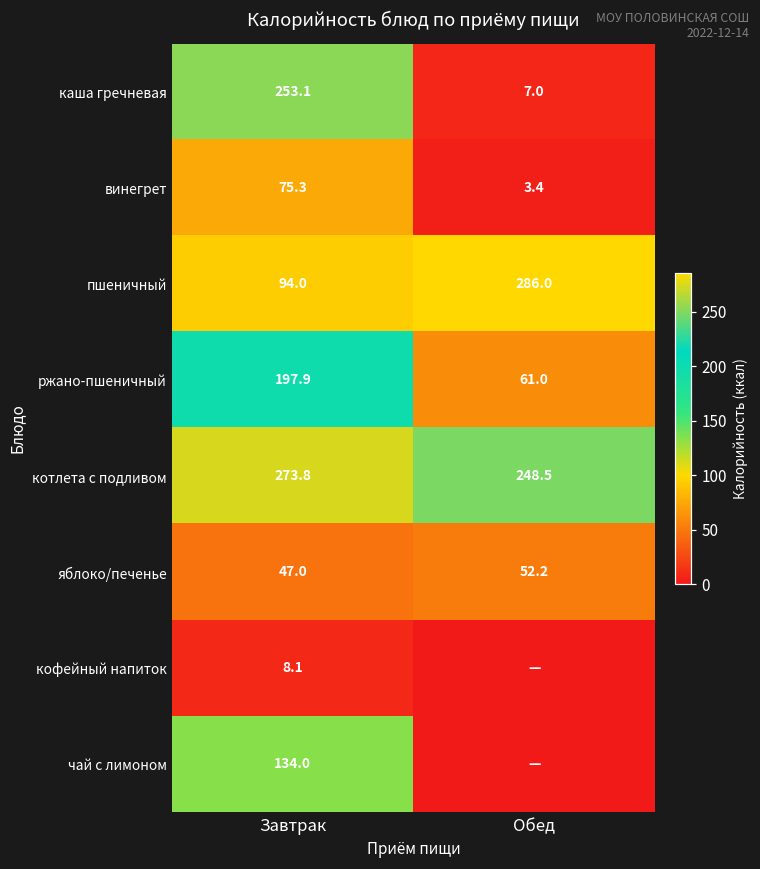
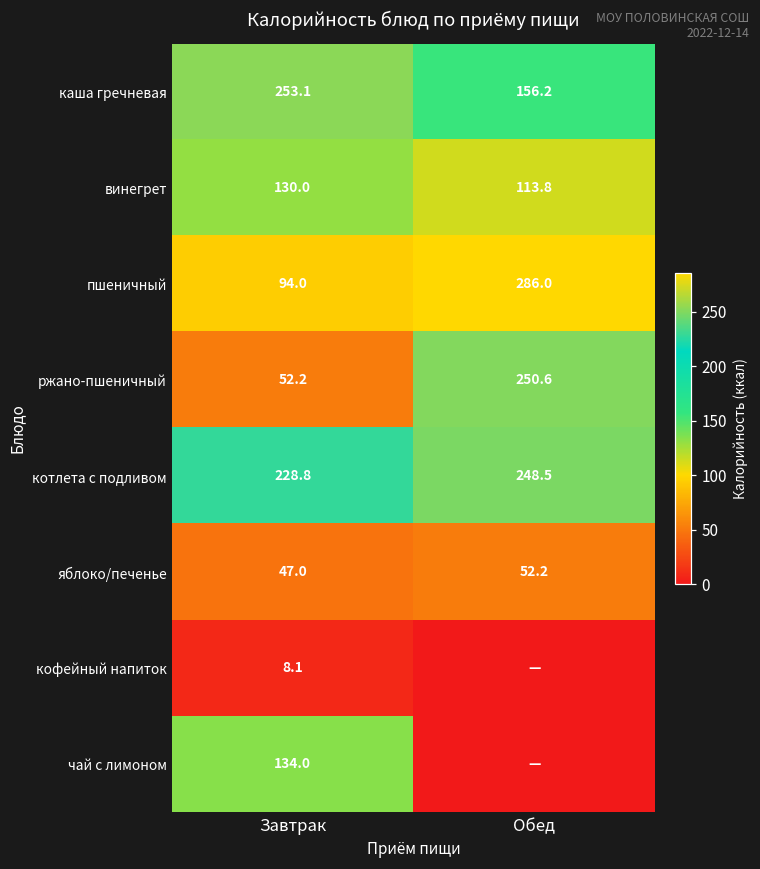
  {
    "каша гречневая": {
      "Завтрак": 253.1,
-     "Обед": 7.0
+     "Обед": 156.2
    },
    "винегрет": {
-     "Завтрак": 75.3,
-     "Обед": 3.4
+     "Завтрак": 130.0,
+     "Обед": 113.8
    },
    "пшеничный": {
      "Завтрак": 94.0,
      "Обед": 286.0
    },
    "ржано-пшеничный": {
-     "Завтрак": 197.9,
-     "Обед": 61.0
+     "Завтрак": 52.2,
+     "Обед": 250.6
    },
    "котлета с подливом": {
-     "Завтрак": 273.8,
+     "Завтрак": 228.8,
      "Обед": 248.5
    },
    "яблоко/печенье": {
      "Завтрак": 47.0,
      "Обед": 52.2
    },
    "кофейный напиток": {
      "Завтрак": 8.1
    },
    "чай с лимоном": {
      "Завтрак": 134.0
    }
  }
